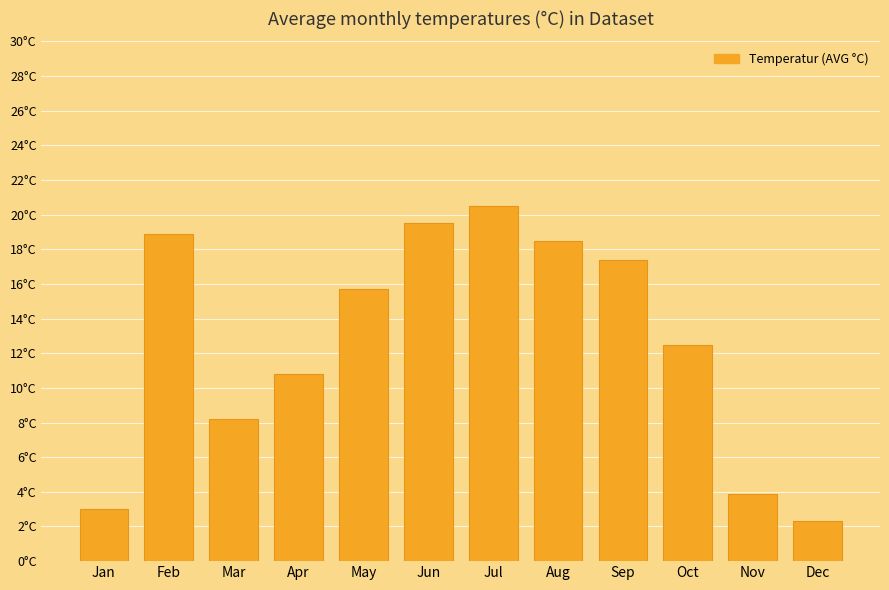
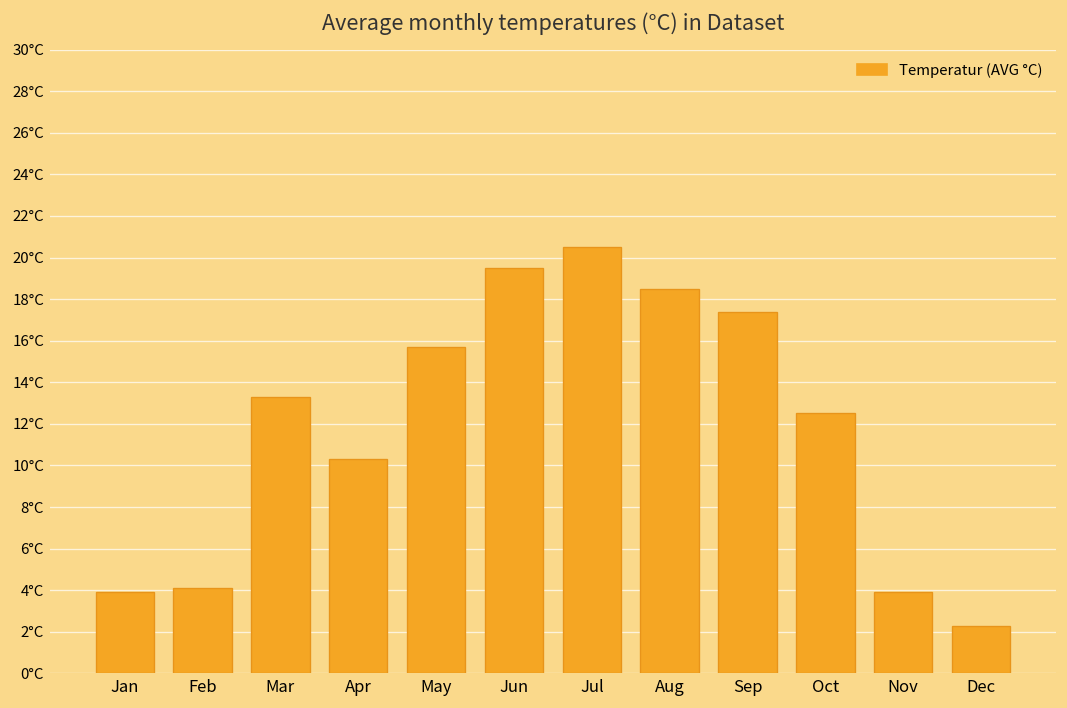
  {
-   "Jan": "3.0°C",
-   "Feb": "18.9°C",
-   "Mar": "8.2°C",
-   "Apr": "10.8°C",
+   "Jan": "3.9°C",
+   "Feb": "4.1°C",
+   "Mar": "13.3°C",
+   "Apr": "10.3°C",
    "May": "15.7°C",
    "Jun": "19.5°C",
    "Jul": "20.5°C",
    "Aug": "18.5°C",
    "Sep": "17.4°C",
    "Oct": "12.5°C",
    "Nov": "3.9°C",
    "Dec": "2.3°C"
  }
